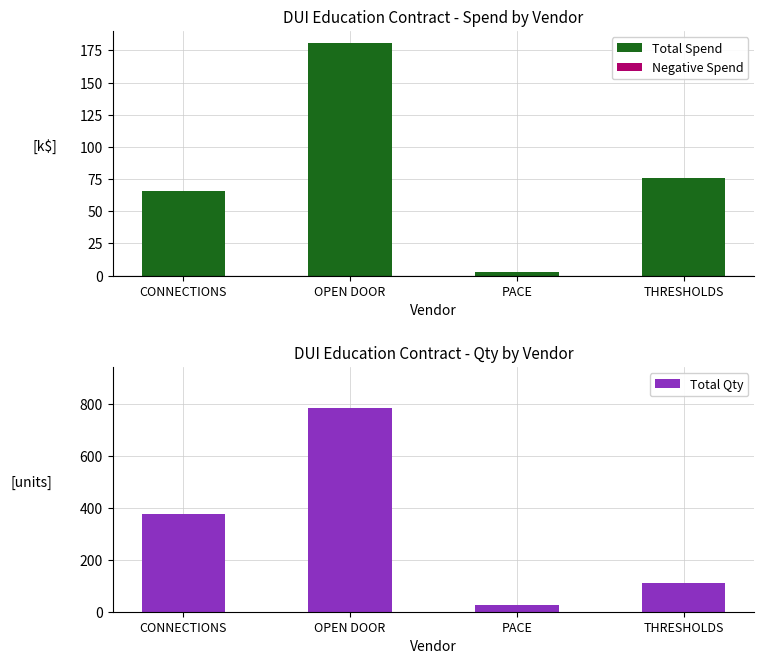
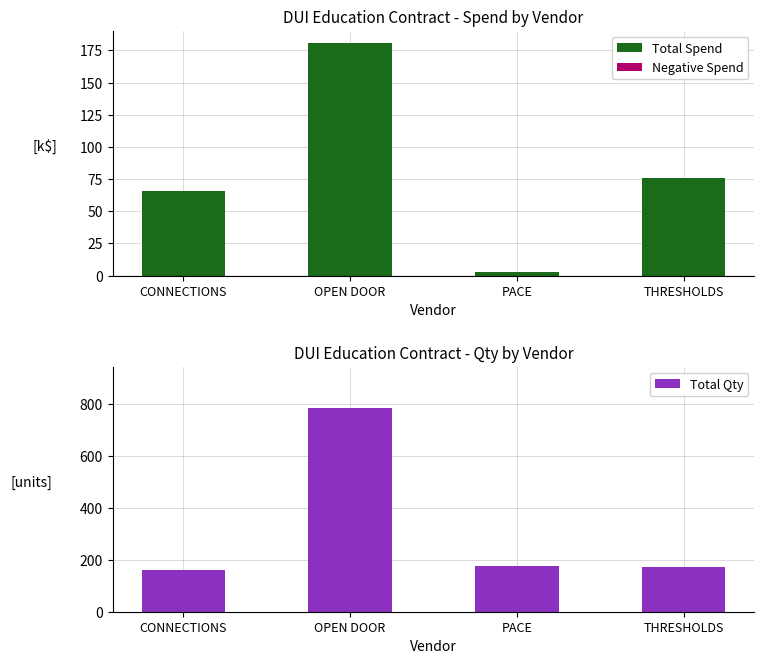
  {
    "DUI Education Contract - Spend by Vendor": {
      "CONNECTIONS": 66,
      "OPEN DOOR": 181,
      "PACE": 3,
      "THRESHOLDS": 76
    },
    "DUI Education Contract - Qty by Vendor": {
-     "CONNECTIONS": 380,
+     "CONNECTIONS": 160,
      "OPEN DOOR": 790,
-     "PACE": 30,
-     "THRESHOLDS": 110
+     "PACE": 180,
+     "THRESHOLDS": 170
    }
  }
